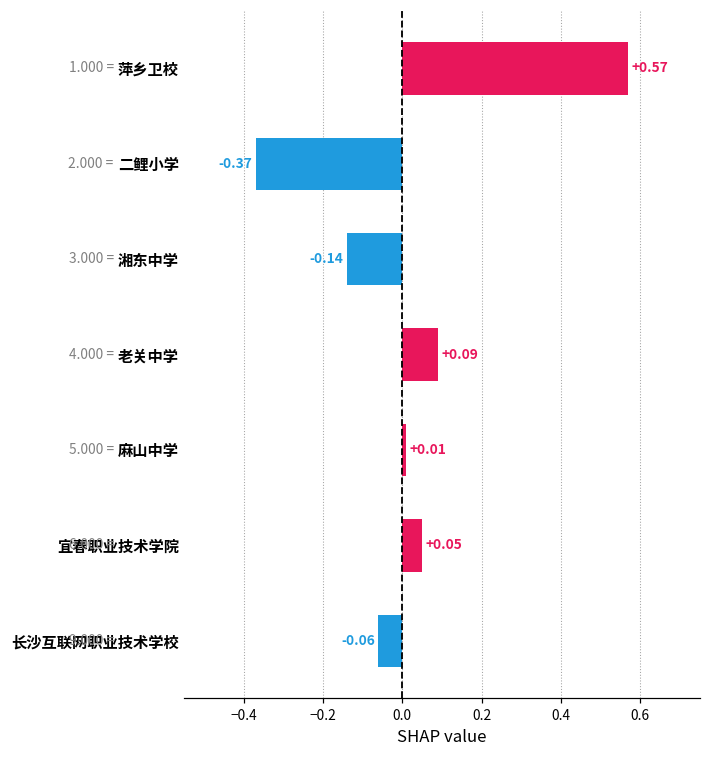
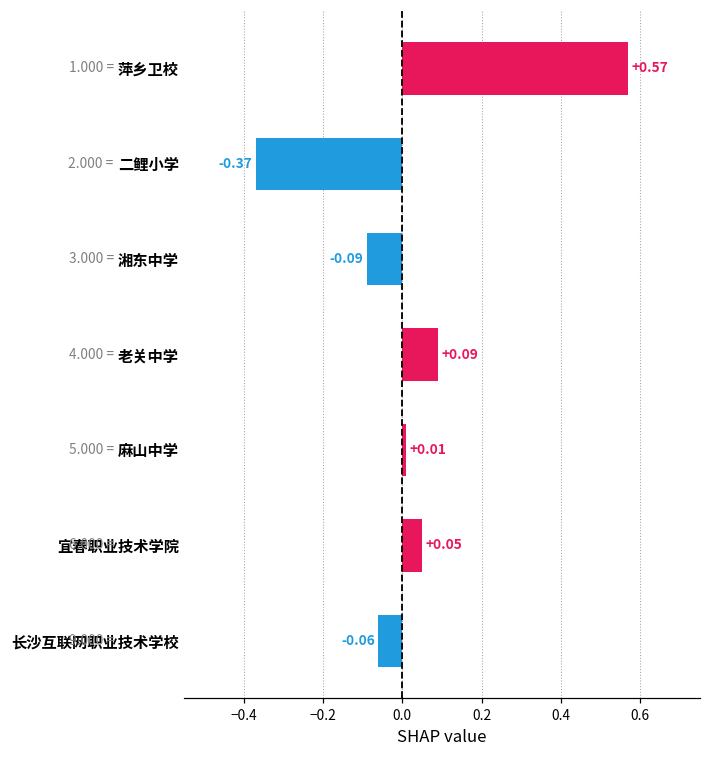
  {
    "萍乡卫校": "+0.57",
    "二鲤小学": "-0.37",
-   "湘东中学": "-0.14",
+   "湘东中学": "-0.09",
    "老关中学": "+0.09",
    "麻山中学": "+0.01",
    "宜春职业技术学院": "+0.05",
    "长沙互联网职业技术学校": "-0.06"
  }
